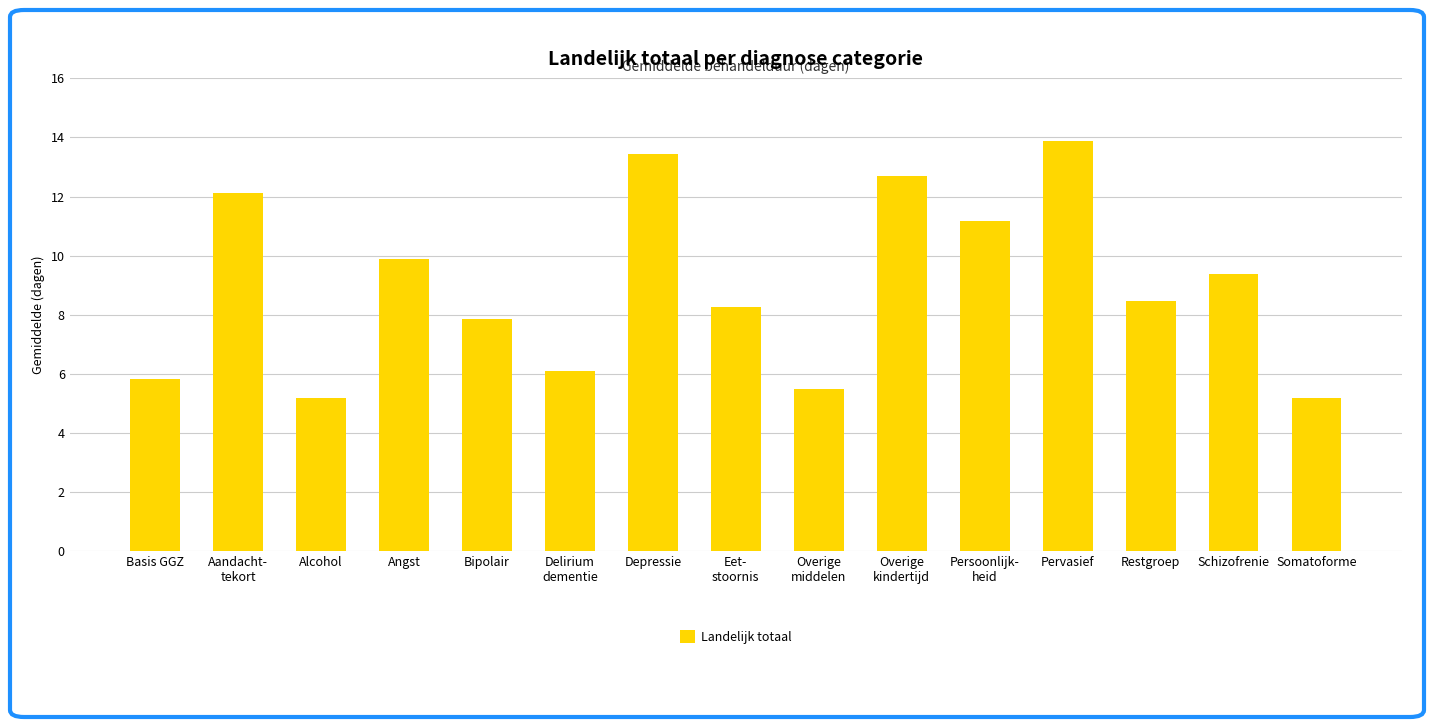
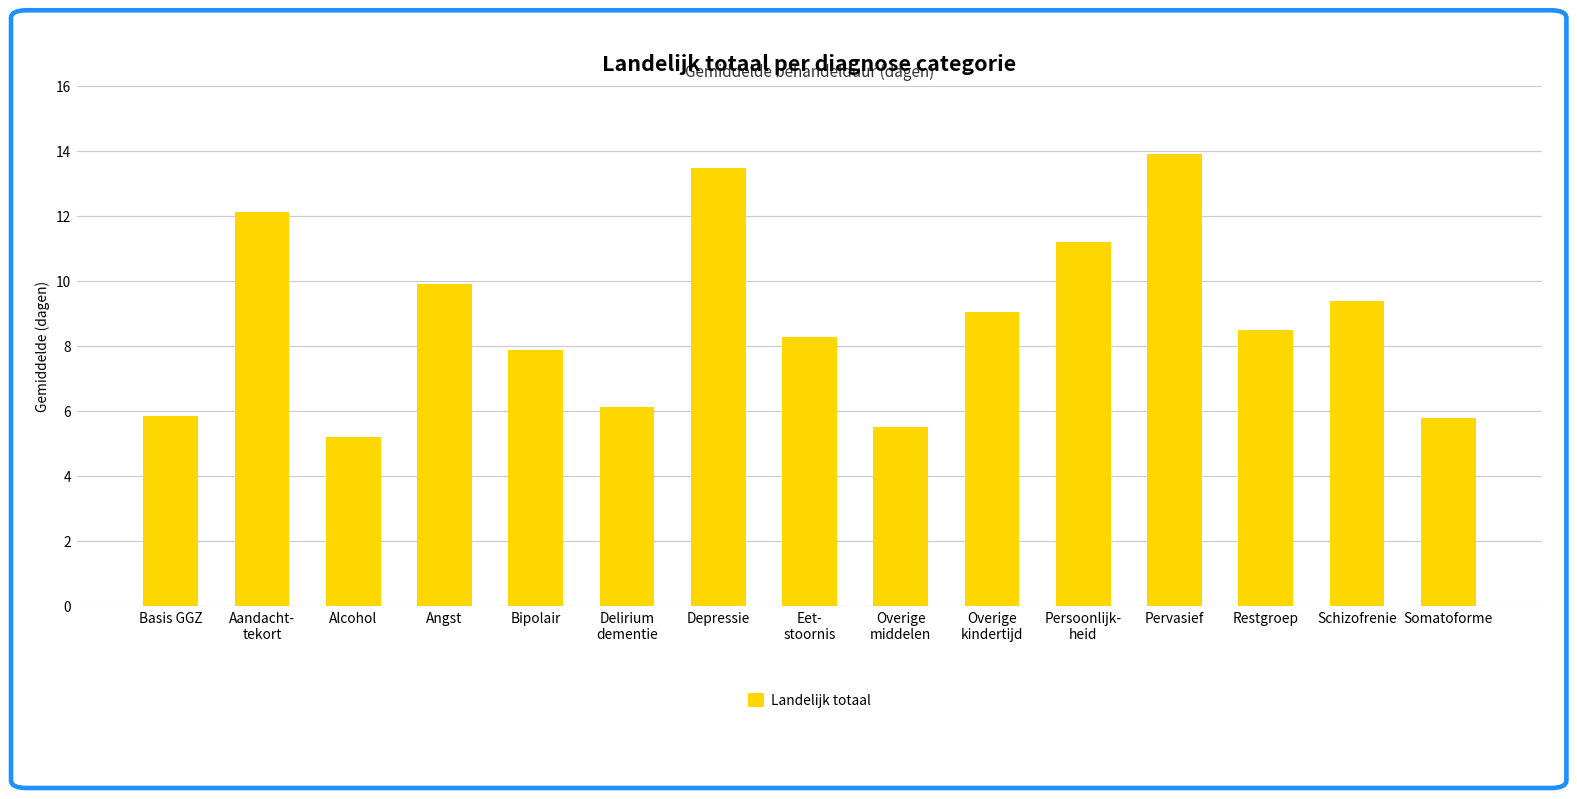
  {
    "Basis GGZ": 5.8,
    "Aandacht- tekort": 12.1,
    "Alcohol": 5.2,
    "Angst": 9.9,
    "Bipolair": 7.9,
    "Delirium dementie": 6.1,
    "Depressie": 13.4,
    "Eet- stoornis": 8.3,
    "Overige middelen": 5.5,
-   "Overige kindertijd": 12.7,
+   "Overige kindertijd": 9.0,
    "Persoonlijk- heid": 11.2,
    "Pervasief": 13.9,
    "Restgroep": 8.5,
    "Schizofrenie": 9.4,
-   "Somatoforme": 5.2
+   "Somatoforme": 5.8
  }
